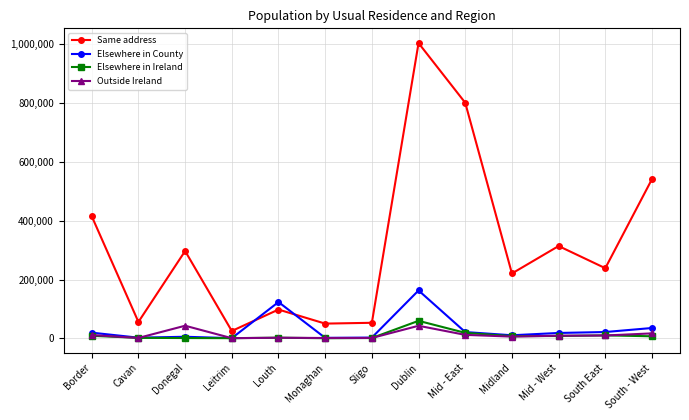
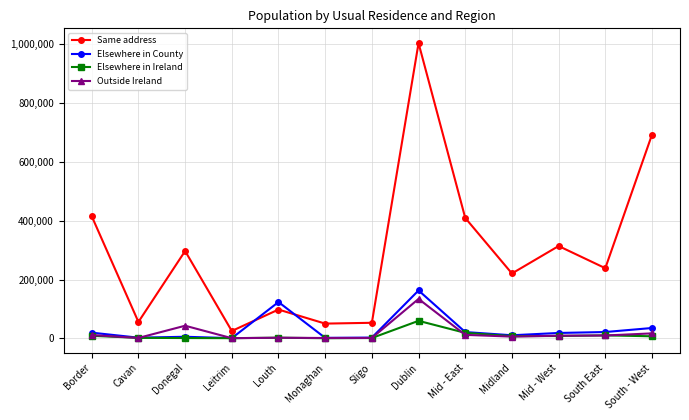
  {
    "Same address": {
      "Border": "420,000",
      "Cavan": "60,000",
      "Donegal": "300,000",
      "Leitrim": "30,000",
      "Louth": "100,000",
      "Monaghan": "50,000",
      "Sligo": "50,000",
      "Dublin": "1,000,000",
-     "Mid - East": "800,000",
+     "Mid - East": "410,000",
      "Midland": "220,000",
      "Mid - West": "310,000",
      "South East": "240,000",
-     "South - West": "540,000"
+     "South - West": "690,000"
    },
    "Elsewhere in County": {
      "Louth": "120,000",
      "Dublin": "160,000",
      "Mid - West": "20,000",
      "South East": "20,000",
      "South - West": "40,000"
    },
    "Elsewhere in Ireland": {
      "Dublin": "60,000",
      "South - West": "10,000"
    },
    "Outside Ireland": {
      "Donegal": "40,000",
-     "Dublin": "40,000",
+     "Dublin": "130,000",
      "South - West": "20,000"
    }
  }
